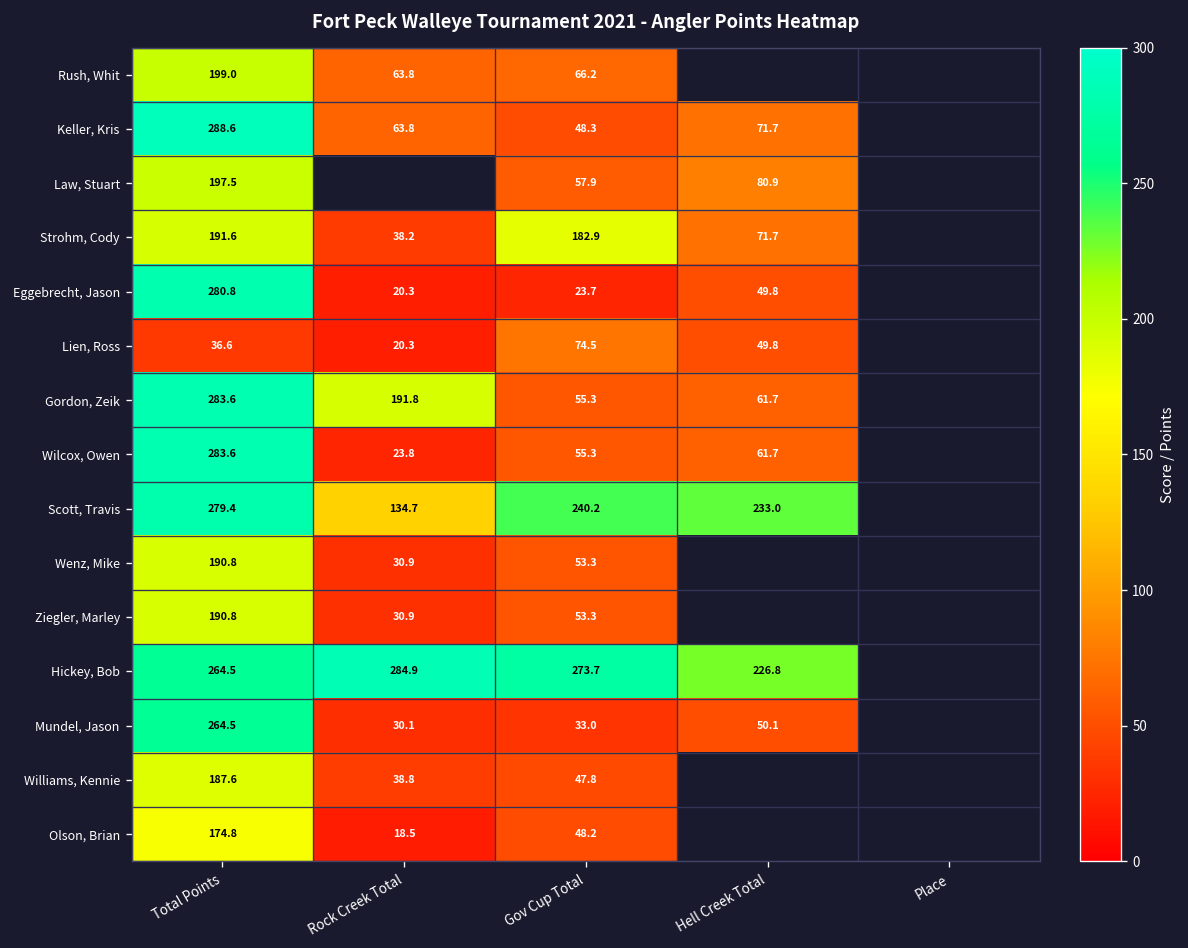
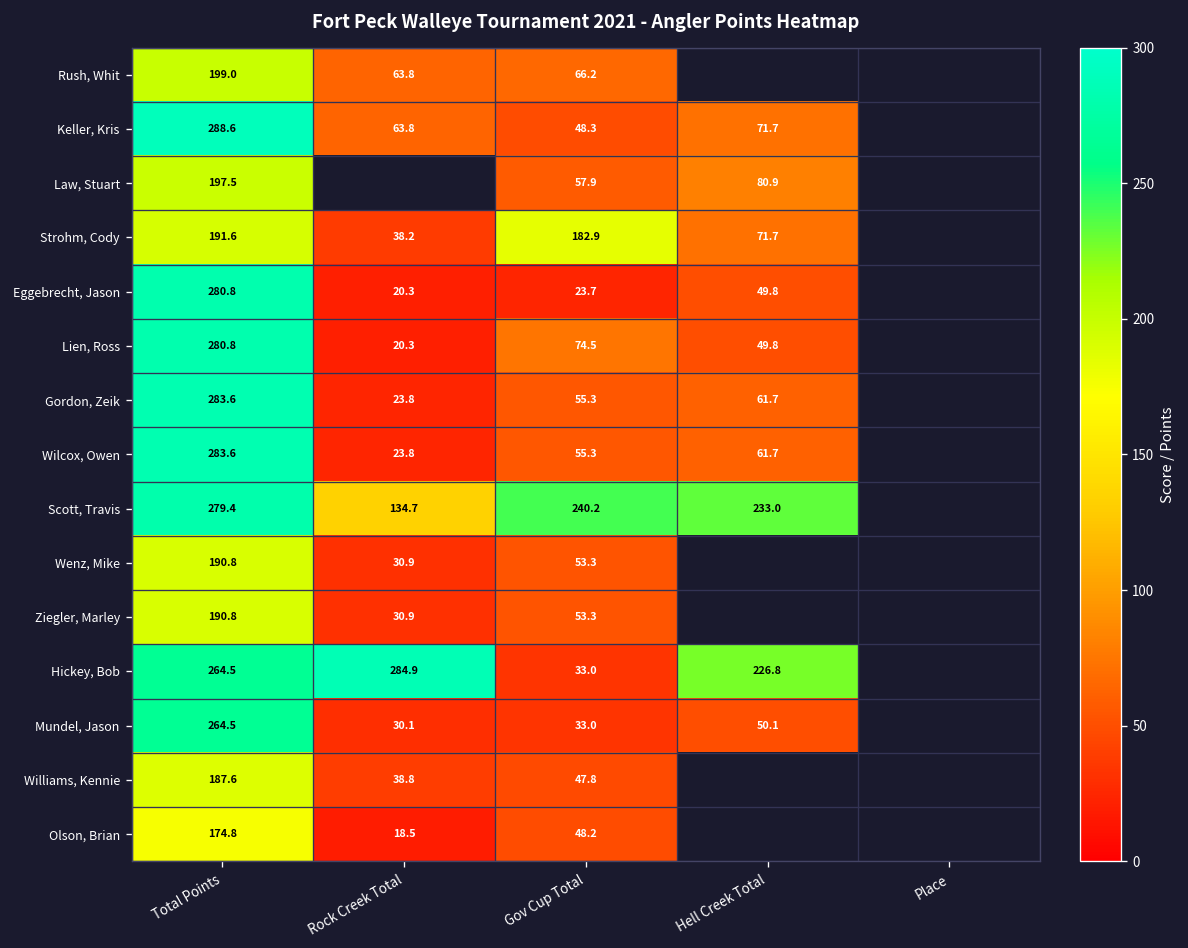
  {
    "Rush, Whit": {
      "Total Points": 199.0,
      "Rock Creek Total": 63.8,
      "Gov Cup Total": 66.2
    },
    "Keller, Kris": {
      "Total Points": 288.6,
      "Rock Creek Total": 63.8,
      "Gov Cup Total": 48.3,
      "Hell Creek Total": 71.7
    },
    "Law, Stuart": {
      "Total Points": 197.5,
      "Gov Cup Total": 57.9,
      "Hell Creek Total": 80.9
    },
    "Strohm, Cody": {
      "Total Points": 191.6,
      "Rock Creek Total": 38.2,
      "Gov Cup Total": 182.9,
      "Hell Creek Total": 71.7
    },
    "Eggebrecht, Jason": {
      "Total Points": 280.8,
      "Rock Creek Total": 20.3,
      "Gov Cup Total": 23.7,
      "Hell Creek Total": 49.8
    },
    "Lien, Ross": {
-     "Total Points": 36.6,
+     "Total Points": 280.8,
      "Rock Creek Total": 20.3,
      "Gov Cup Total": 74.5,
      "Hell Creek Total": 49.8
    },
    "Gordon, Zeik": {
      "Total Points": 283.6,
-     "Rock Creek Total": 191.8,
+     "Rock Creek Total": 23.8,
      "Gov Cup Total": 55.3,
      "Hell Creek Total": 61.7
    },
    "Wilcox, Owen": {
      "Total Points": 283.6,
      "Rock Creek Total": 23.8,
      "Gov Cup Total": 55.3,
      "Hell Creek Total": 61.7
    },
    "Scott, Travis": {
      "Total Points": 279.4,
      "Rock Creek Total": 134.7,
      "Gov Cup Total": 240.2,
      "Hell Creek Total": 233.0
    },
    "Wenz, Mike": {
      "Total Points": 190.8,
      "Rock Creek Total": 30.9,
      "Gov Cup Total": 53.3
    },
    "Ziegler, Marley": {
      "Total Points": 190.8,
      "Rock Creek Total": 30.9,
      "Gov Cup Total": 53.3
    },
    "Hickey, Bob": {
      "Total Points": 264.5,
      "Rock Creek Total": 284.9,
-     "Gov Cup Total": 273.7,
+     "Gov Cup Total": 33.0,
      "Hell Creek Total": 226.8
    },
    "Mundel, Jason": {
      "Total Points": 264.5,
      "Rock Creek Total": 30.1,
      "Gov Cup Total": 33.0,
      "Hell Creek Total": 50.1
    },
    "Williams, Kennie": {
      "Total Points": 187.6,
      "Rock Creek Total": 38.8,
      "Gov Cup Total": 47.8
    },
    "Olson, Brian": {
      "Total Points": 174.8,
      "Rock Creek Total": 18.5,
      "Gov Cup Total": 48.2
    }
  }
